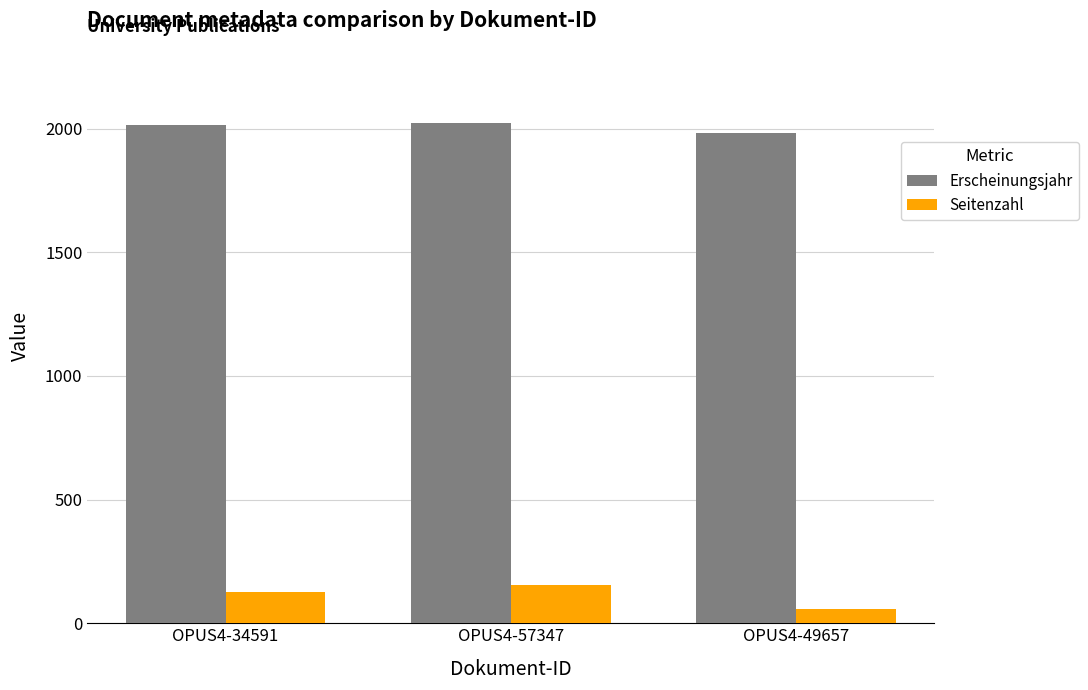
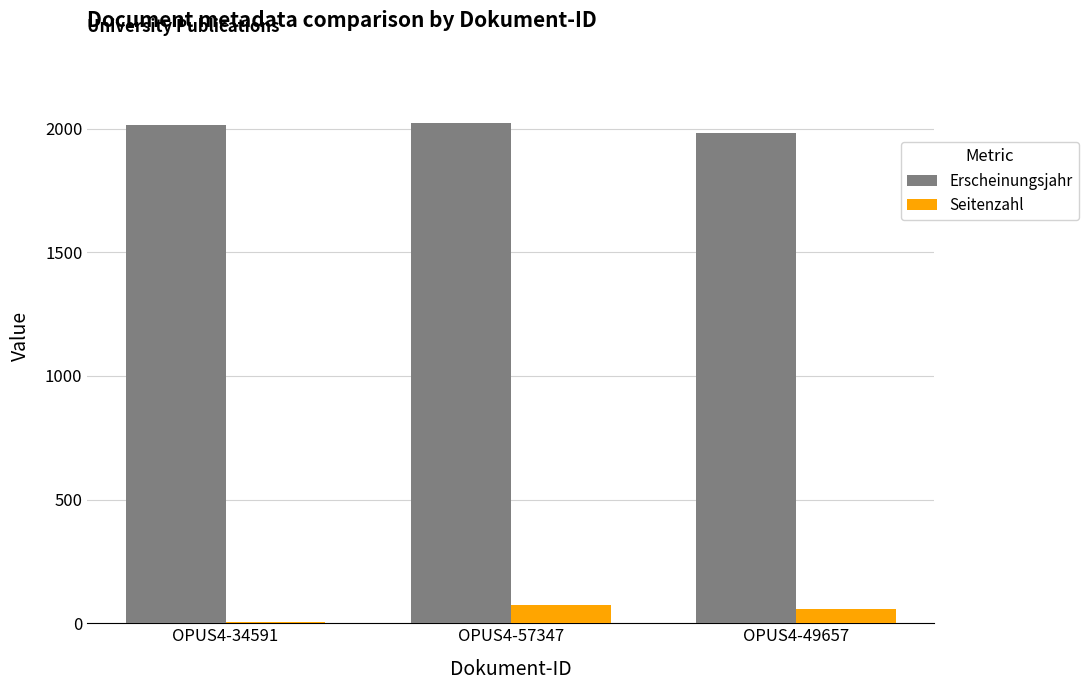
  {
    "Erscheinungsjahr": {
      "OPUS4-34591": 2010,
      "OPUS4-57347": 2020,
      "OPUS4-49657": 1980
    },
    "Seitenzahl": {
-     "OPUS4-34591": 130,
-     "OPUS4-57347": 150,
+     "OPUS4-34591": 10,
+     "OPUS4-57347": 80,
      "OPUS4-49657": 60
    }
  }
